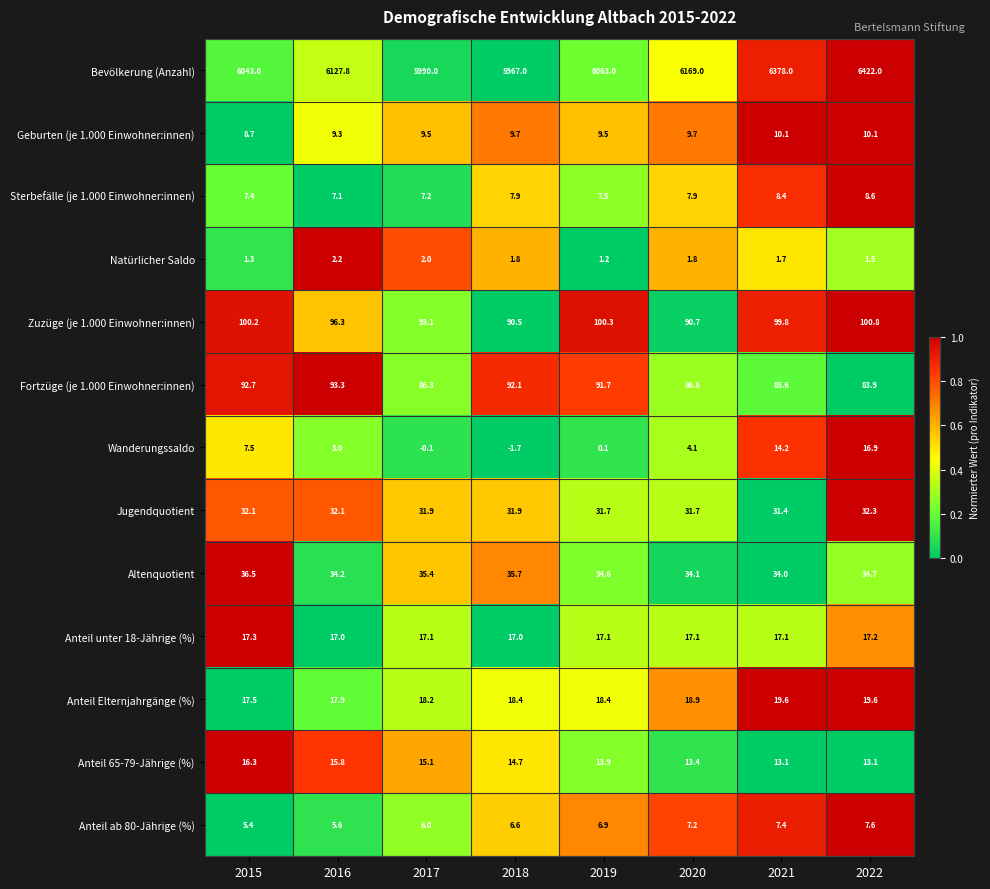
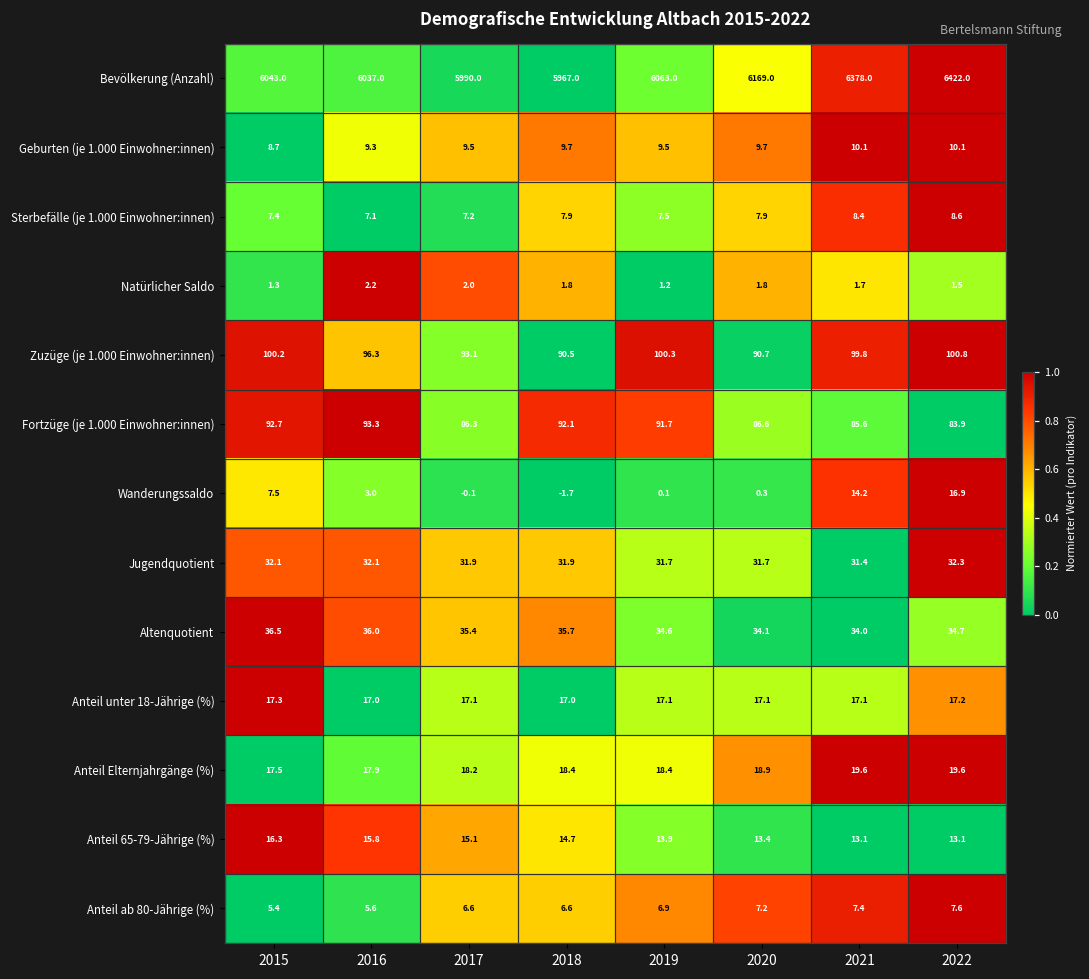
  {
    "Bevölkerung (Anzahl)": {
      "2015": 6043.0,
-     "2016": 6127.8,
+     "2016": 6037.0,
      "2017": 5990.0,
      "2018": 5967.0,
      "2019": 6063.0,
      "2020": 6169.0,
      "2021": 6378.0,
      "2022": 6422.0
    },
    "Geburten (je 1.000 Einwohner:innen)": {
      "2015": 8.7,
      "2016": 9.3,
      "2017": 9.5,
      "2018": 9.7,
      "2019": 9.5,
      "2020": 9.7,
      "2021": 10.1,
      "2022": 10.1
    },
    "Sterbefälle (je 1.000 Einwohner:innen)": {
      "2015": 7.4,
      "2016": 7.1,
      "2017": 7.2,
      "2018": 7.9,
      "2019": 7.5,
      "2020": 7.9,
      "2021": 8.4,
      "2022": 8.6
    },
    "Natürlicher Saldo": {
      "2015": 1.3,
      "2016": 2.2,
      "2017": 2.0,
      "2018": 1.8,
      "2019": 1.2,
      "2020": 1.8,
      "2021": 1.7,
      "2022": 1.5
    },
    "Zuzüge (je 1.000 Einwohner:innen)": {
      "2015": 100.2,
      "2016": 96.3,
      "2017": 93.1,
      "2018": 90.5,
      "2019": 100.3,
      "2020": 90.7,
      "2021": 99.8,
      "2022": 100.8
    },
    "Fortzüge (je 1.000 Einwohner:innen)": {
      "2015": 92.7,
      "2016": 93.3,
      "2017": 86.3,
      "2018": 92.1,
      "2019": 91.7,
      "2020": 86.6,
      "2021": 85.6,
      "2022": 83.9
    },
    "Wanderungssaldo": {
      "2015": 7.5,
      "2016": 3.0,
      "2017": -0.1,
      "2018": -1.7,
      "2019": 0.1,
-     "2020": 4.1,
+     "2020": 0.3,
      "2021": 14.2,
      "2022": 16.9
    },
    "Jugendquotient": {
      "2015": 32.1,
      "2016": 32.1,
      "2017": 31.9,
      "2018": 31.9,
      "2019": 31.7,
      "2020": 31.7,
      "2021": 31.4,
      "2022": 32.3
    },
    "Altenquotient": {
      "2015": 36.5,
-     "2016": 34.2,
+     "2016": 36.0,
      "2017": 35.4,
      "2018": 35.7,
      "2019": 34.6,
      "2020": 34.1,
      "2021": 34.0,
      "2022": 34.7
    },
    "Anteil unter 18-Jährige (%)": {
      "2015": 17.3,
      "2016": 17.0,
      "2017": 17.1,
      "2018": 17.0,
      "2019": 17.1,
      "2020": 17.1,
      "2021": 17.1,
      "2022": 17.2
    },
    "Anteil Elternjahrgänge (%)": {
      "2015": 17.5,
      "2016": 17.9,
      "2017": 18.2,
      "2018": 18.4,
      "2019": 18.4,
      "2020": 18.9,
      "2021": 19.6,
      "2022": 19.6
    },
    "Anteil 65-79-Jährige (%)": {
      "2015": 16.3,
      "2016": 15.8,
      "2017": 15.1,
      "2018": 14.7,
      "2019": 13.9,
      "2020": 13.4,
      "2021": 13.1,
      "2022": 13.1
    },
    "Anteil ab 80-Jährige (%)": {
      "2015": 5.4,
      "2016": 5.6,
-     "2017": 6.0,
+     "2017": 6.6,
      "2018": 6.6,
      "2019": 6.9,
      "2020": 7.2,
      "2021": 7.4,
      "2022": 7.6
    }
  }
